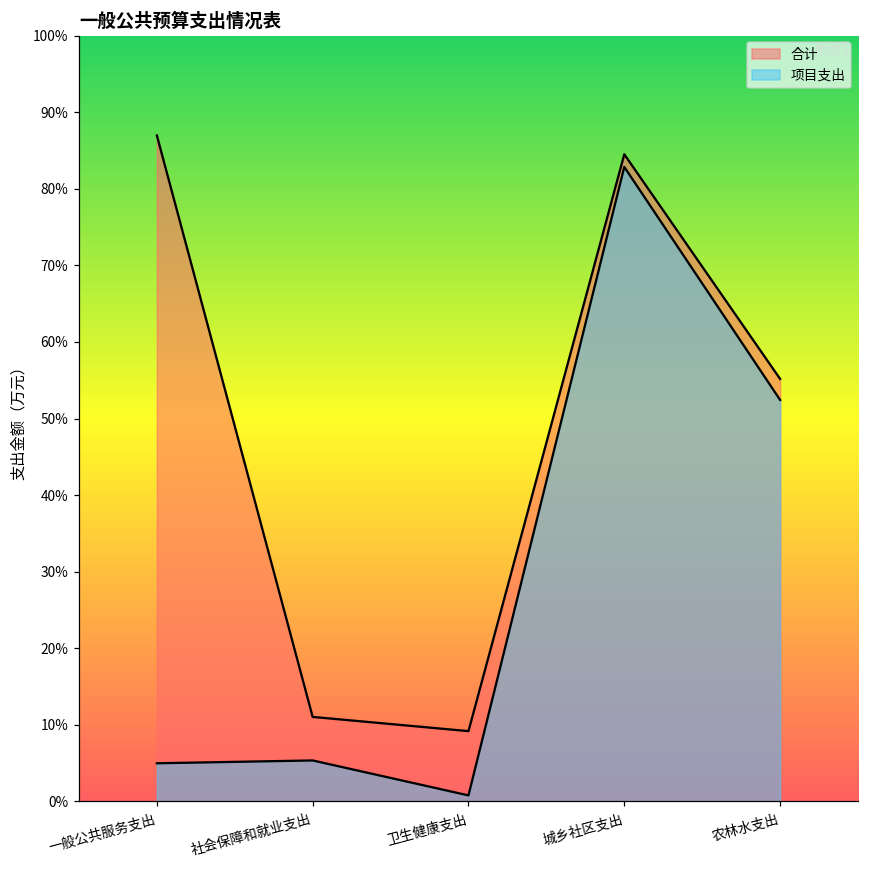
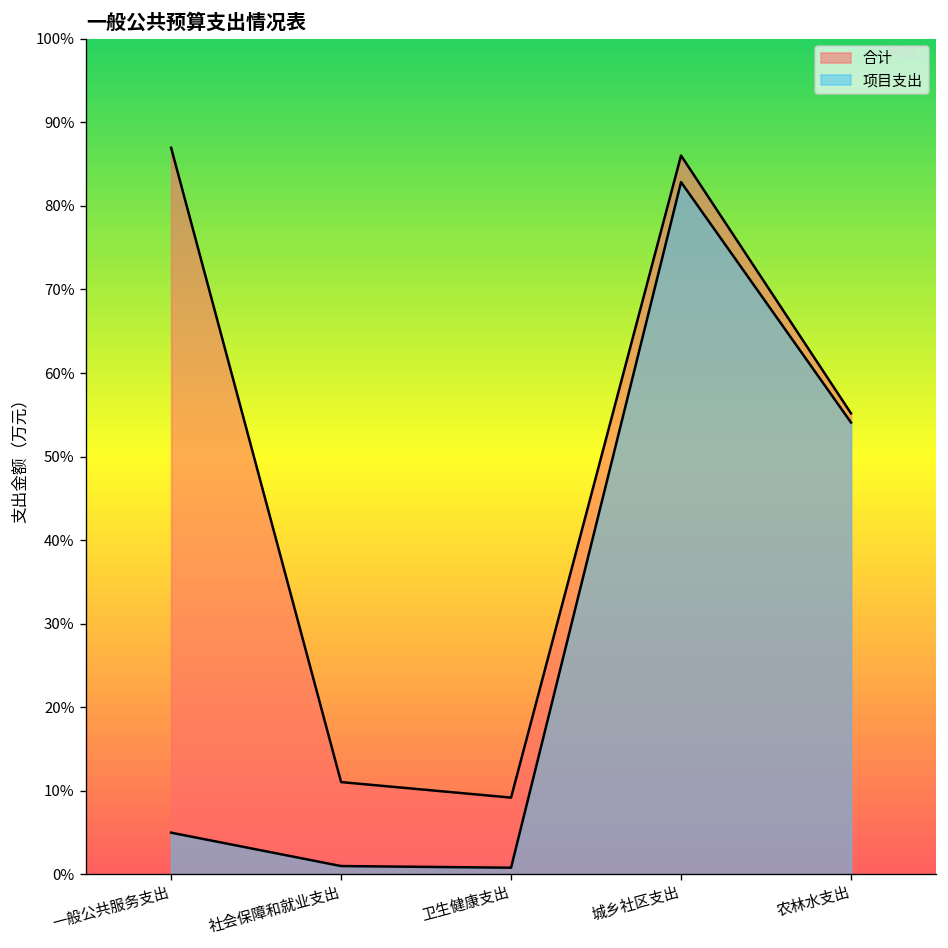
  {
    "合计": {
      "一般公共服务支出": "87%",
      "社会保障和就业支出": "11%",
      "卫生健康支出": "9%",
-     "城乡社区支出": "84%",
+     "城乡社区支出": "86%",
      "农林水支出": "55%"
    },
    "项目支出": {
      "一般公共服务支出": "5%",
-     "社会保障和就业支出": "5%",
+     "社会保障和就业支出": "1%",
      "卫生健康支出": "1%",
      "城乡社区支出": "83%",
-     "农林水支出": "52%"
+     "农林水支出": "54%"
    }
  }
